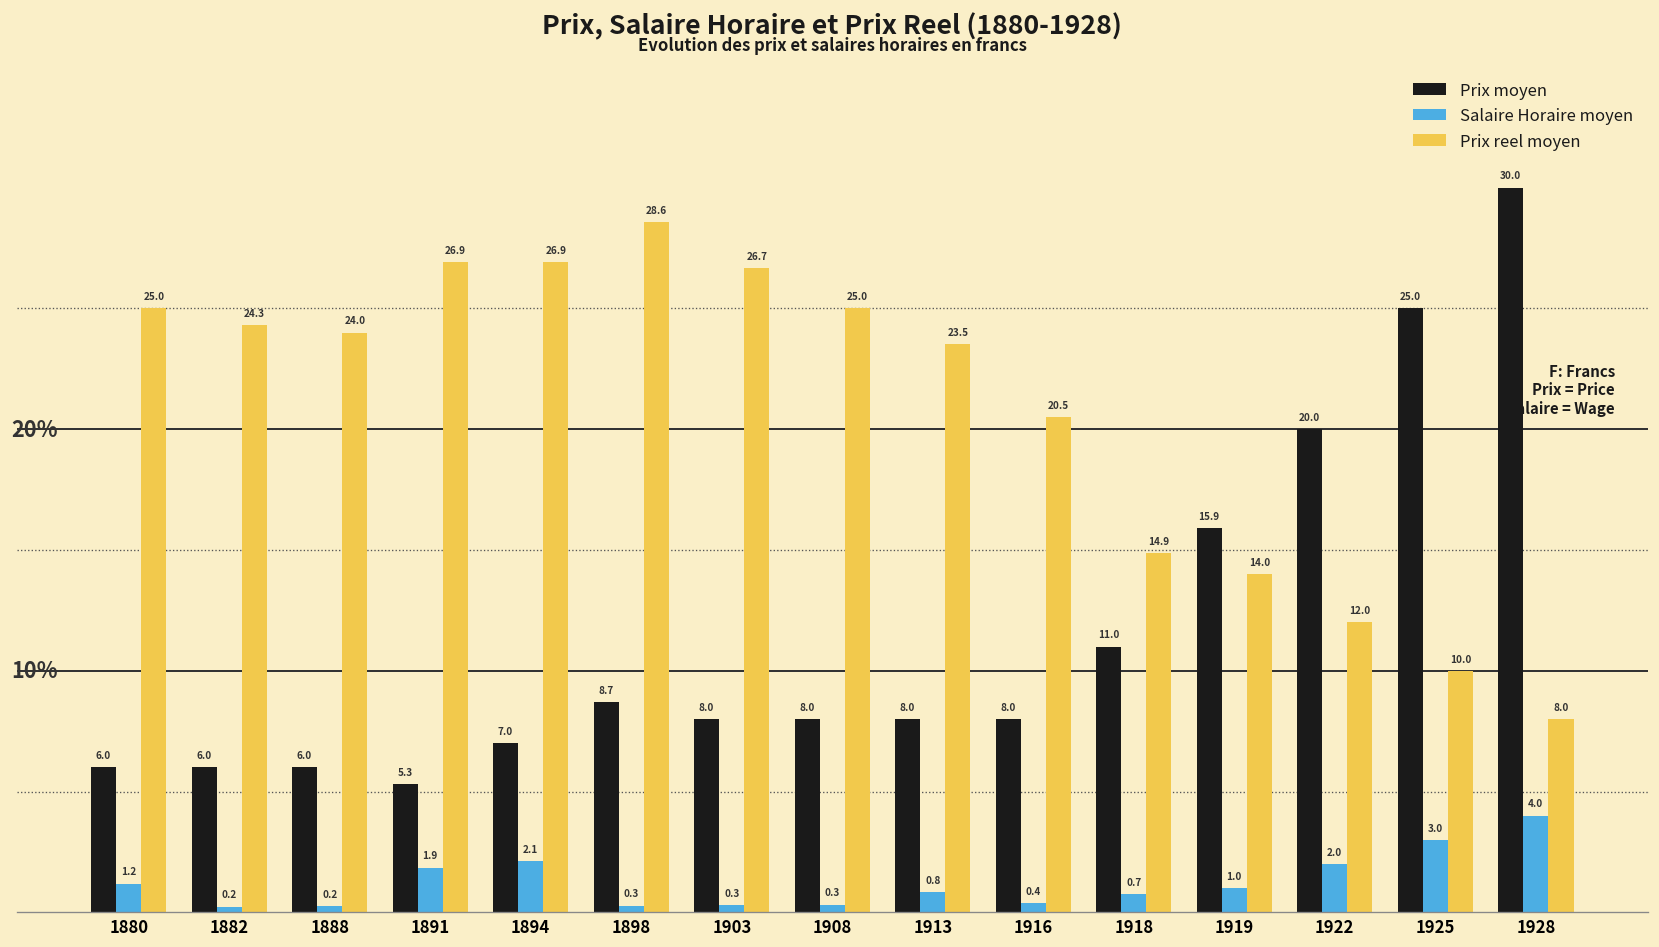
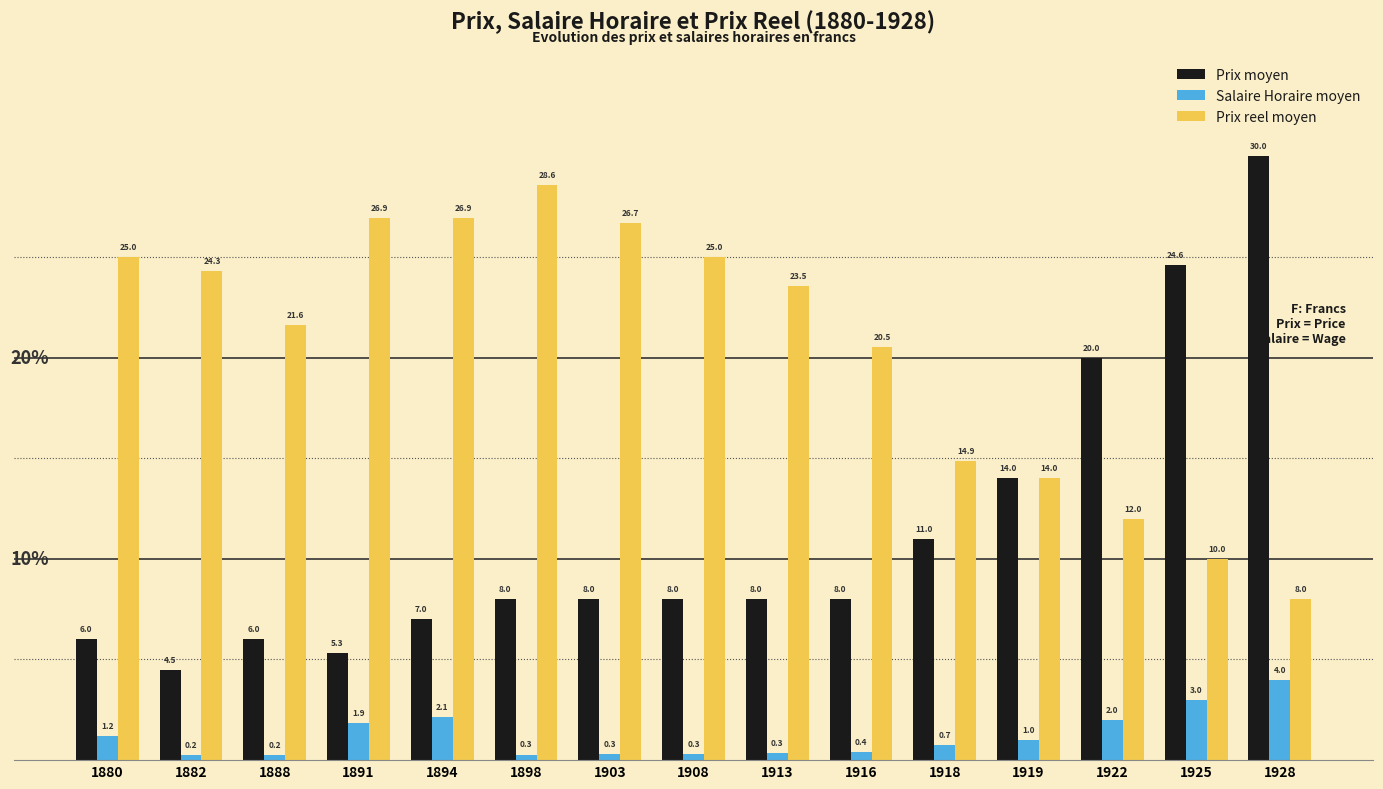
  {
    "Prix moyen": {
      "1880": 6.0,
-     "1882": 6.0,
+     "1882": 4.5,
      "1888": 6.0,
      "1891": 5.3,
      "1894": 7.0,
-     "1898": 8.7,
+     "1898": 8.0,
      "1903": 8.0,
      "1908": 8.0,
      "1913": 8.0,
      "1916": 8.0,
      "1918": 11.0,
-     "1919": 15.9,
+     "1919": 14.0,
      "1922": 20.0,
-     "1925": 25.0,
+     "1925": 24.6,
      "1928": 30.0
    },
    "Salaire Horaire moyen": {
      "1880": 1.2,
      "1882": 0.2,
      "1888": 0.2,
      "1891": 1.9,
      "1894": 2.1,
      "1898": 0.3,
      "1903": 0.3,
      "1908": 0.3,
-     "1913": 0.8,
+     "1913": 0.3,
      "1916": 0.4,
      "1918": 0.7,
      "1919": 1.0,
      "1922": 2.0,
      "1925": 3.0,
      "1928": 4.0
    },
    "Prix reel moyen": {
      "1880": 25.0,
      "1882": 24.3,
-     "1888": 24.0,
+     "1888": 21.6,
      "1891": 26.9,
      "1894": 26.9,
      "1898": 28.6,
      "1903": 26.7,
      "1908": 25.0,
      "1913": 23.5,
      "1916": 20.5,
      "1918": 14.9,
      "1919": 14.0,
      "1922": 12.0,
      "1925": 10.0,
      "1928": 8.0
    }
  }
